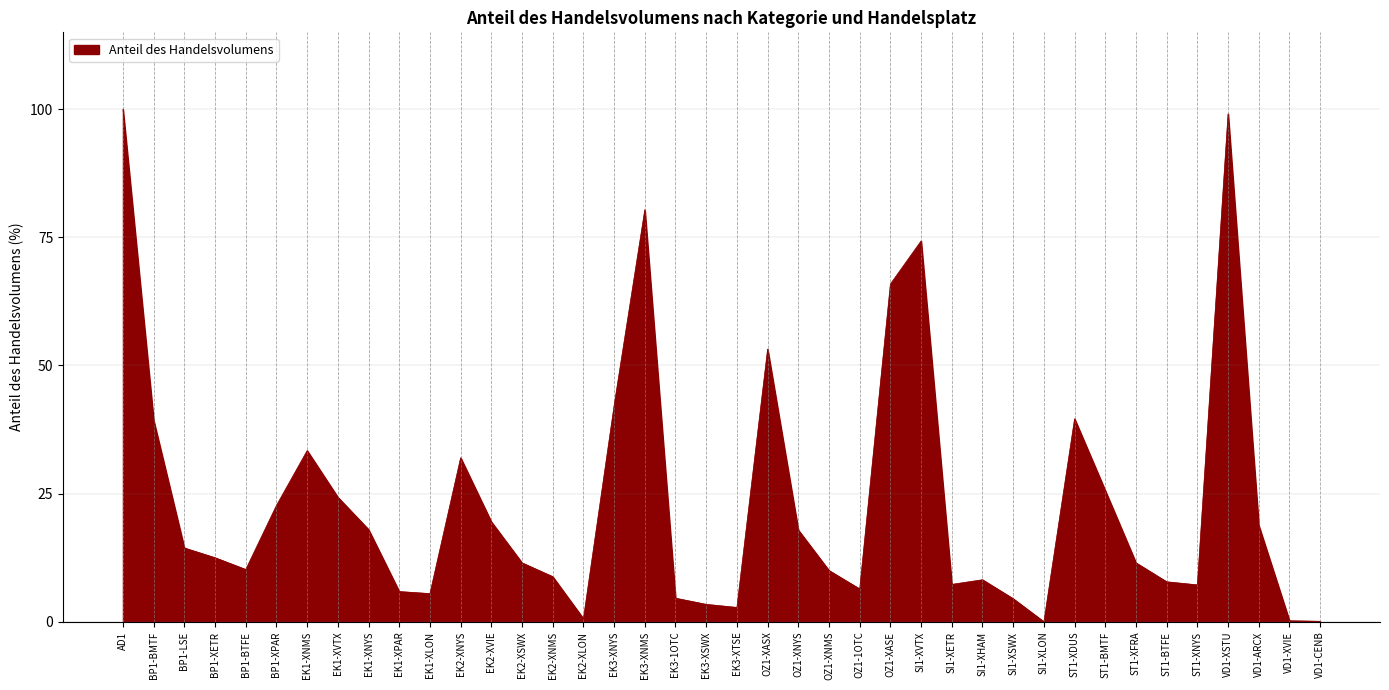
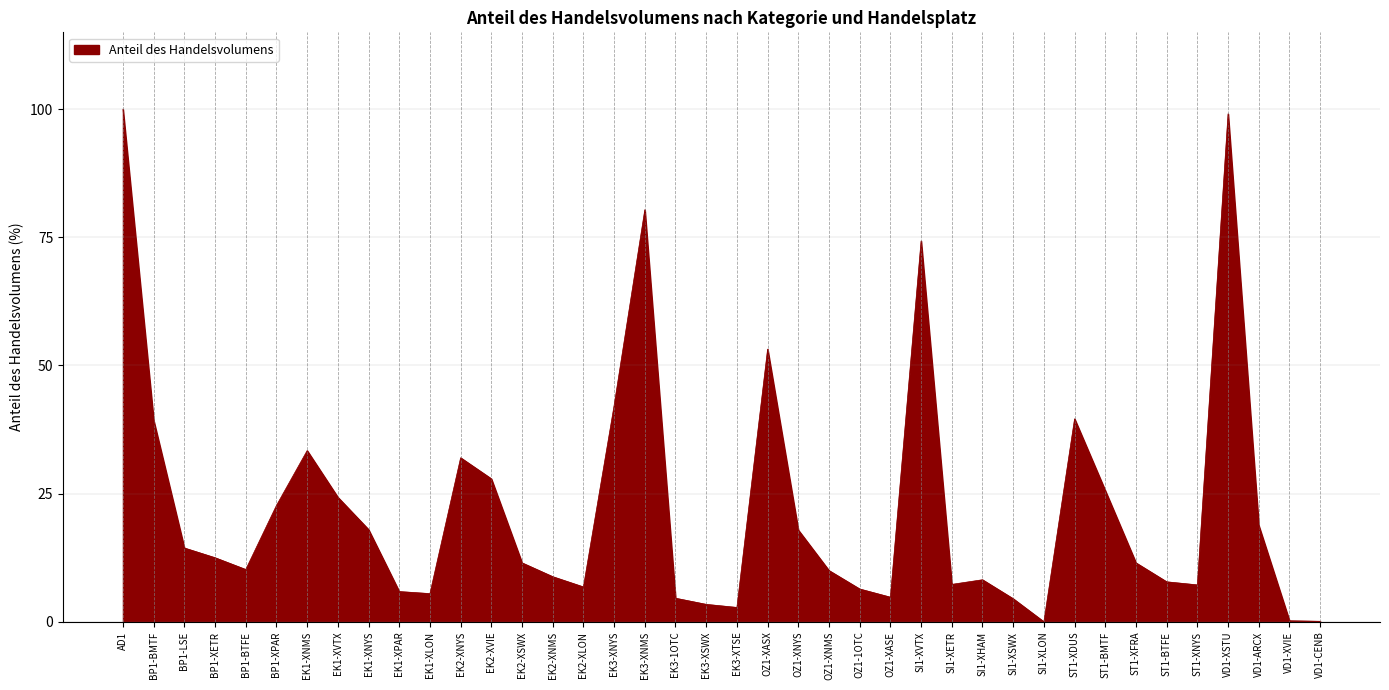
  {
    "AD1": 100,
    "BP1-BMTF": 39,
    "BP1-LSE": 14,
    "BP1-XETR": 13,
    "BP1-BTFE": 10,
    "BP1-XPAR": 23,
    "EK1-XNMS": 33,
    "EK1-XVTX": 24,
    "EK1-XNYS": 18,
    "EK1-XPAR": 6,
    "EK1-XLON": 6,
    "EK2-XNYS": 32,
-   "EK2-XVIE": 20,
+   "EK2-XVIE": 28,
    "EK2-XSWX": 12,
    "EK2-XNMS": 9,
-   "EK2-XLON": 1,
+   "EK2-XLON": 7,
    "EK3-XNYS": 42,
    "EK3-XNMS": 80,
    "EK3-1OTC": 5,
    "EK3-XSWX": 3,
    "EK3-XTSE": 3,
    "OZ1-XASX": 53,
    "OZ1-XNYS": 18,
    "OZ1-XNMS": 10,
    "OZ1-1OTC": 6,
-   "OZ1-XASE": 66,
+   "OZ1-XASE": 5,
    "SI1-XVTX": 74,
    "SI1-XETR": 7,
    "SI1-XHAM": 8,
    "SI1-XSWX": 5,
    "SI1-XLON": 0,
    "ST1-XDUS": 40,
    "ST1-BMTF": 26,
    "ST1-XFRA": 12,
    "ST1-BTFE": 8,
    "ST1-XNYS": 7,
    "VD1-XSTU": 99,
    "VD1-ARCX": 19,
    "VD1-XVIE": 0,
    "VD1-CENB": 0
  }
